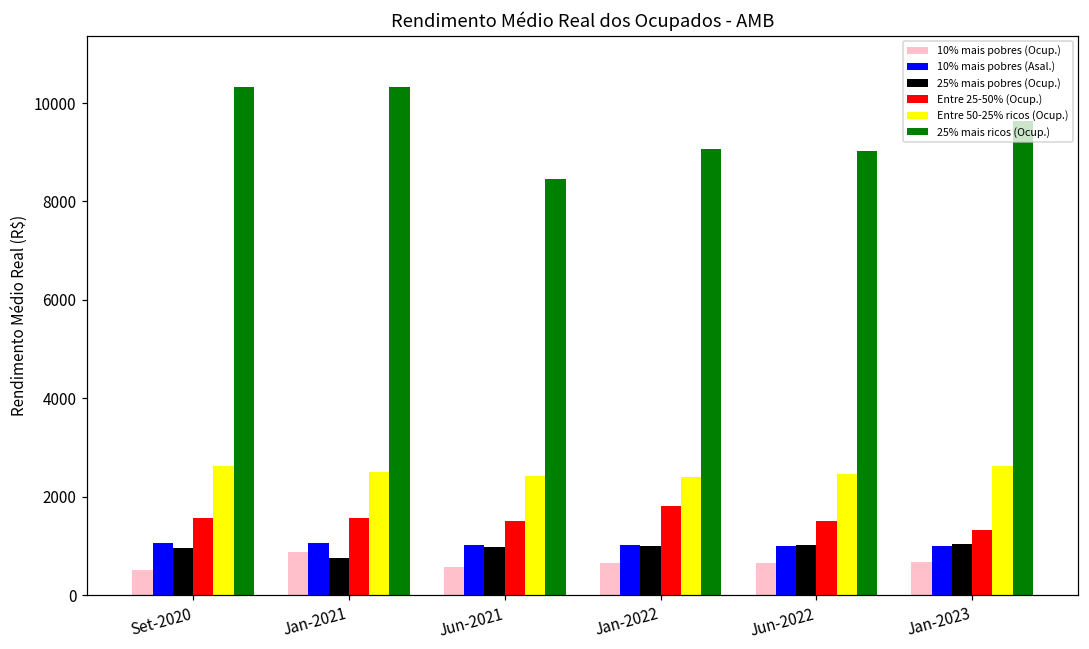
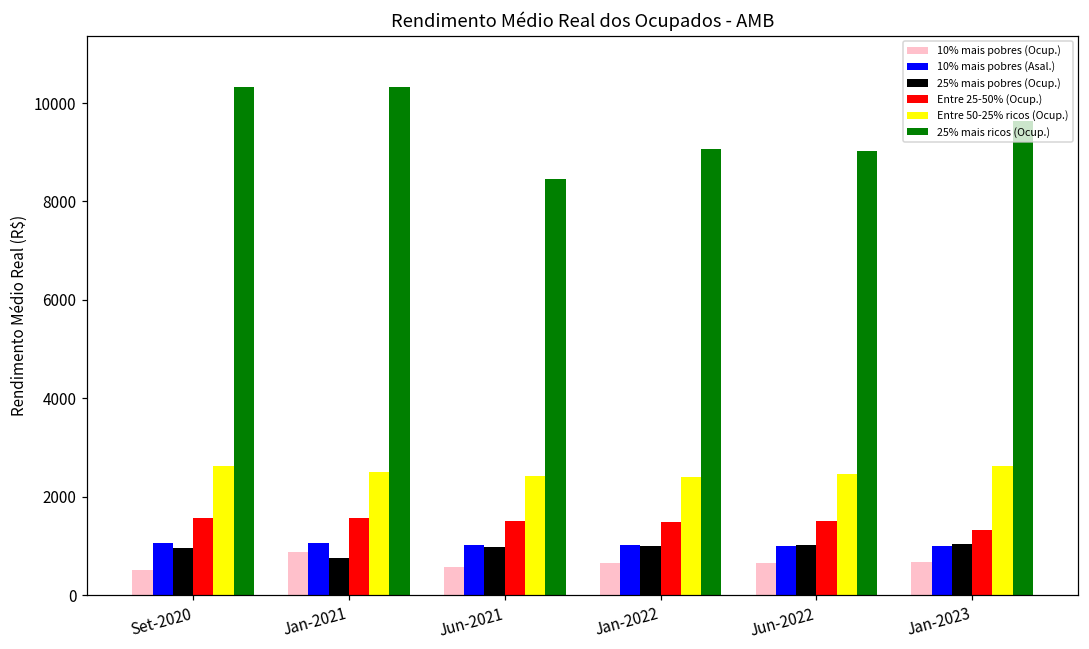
  {
    "10% mais pobres (Ocup.)": {
      "Set-2020": 500,
      "Jan-2021": 900,
      "Jun-2021": 600,
      "Jan-2022": 600,
      "Jun-2022": 700,
      "Jan-2023": 700
    },
    "10% mais pobres (Asal.)": {
      "Set-2020": 1100,
      "Jan-2021": 1100,
      "Jun-2021": 1000,
      "Jan-2022": 1000,
      "Jun-2022": 1000,
      "Jan-2023": 1000
    },
    "25% mais pobres (Ocup.)": {
      "Set-2020": 1000,
      "Jan-2021": 800,
      "Jun-2021": 1000,
      "Jan-2022": 1000,
      "Jun-2022": 1000,
      "Jan-2023": 1000
    },
    "Entre 25-50% (Ocup.)": {
      "Set-2020": 1600,
      "Jan-2021": 1600,
      "Jun-2021": 1500,
-     "Jan-2022": 1800,
+     "Jan-2022": 1500,
      "Jun-2022": 1500,
      "Jan-2023": 1300
    },
    "Entre 50-25% ricos (Ocup.)": {
      "Set-2020": 2600,
      "Jan-2021": 2500,
      "Jun-2021": 2400,
      "Jan-2022": 2400,
      "Jun-2022": 2500,
      "Jan-2023": 2600
    },
    "25% mais ricos (Ocup.)": {
      "Set-2020": 10300,
      "Jan-2021": 10300,
      "Jun-2021": 8500,
      "Jan-2022": 9100,
      "Jun-2022": 9000
    }
  }
